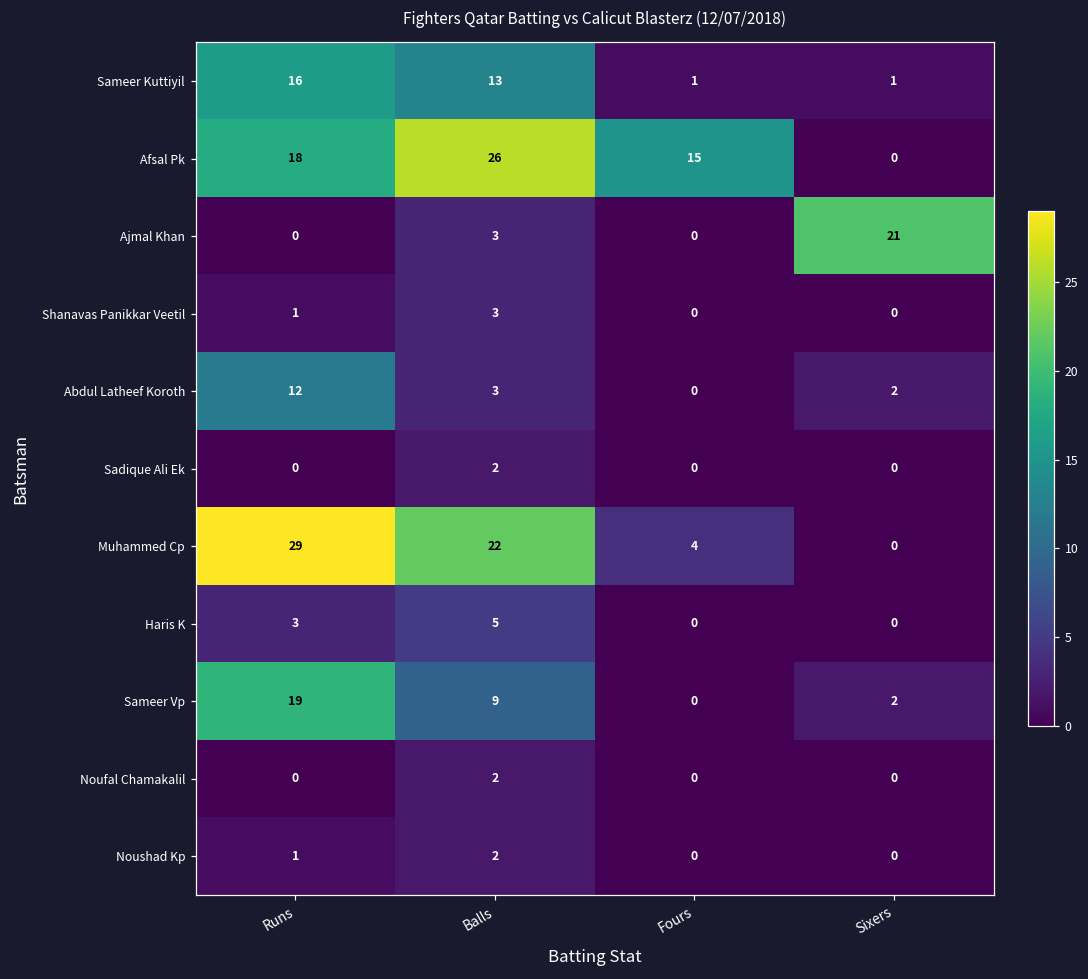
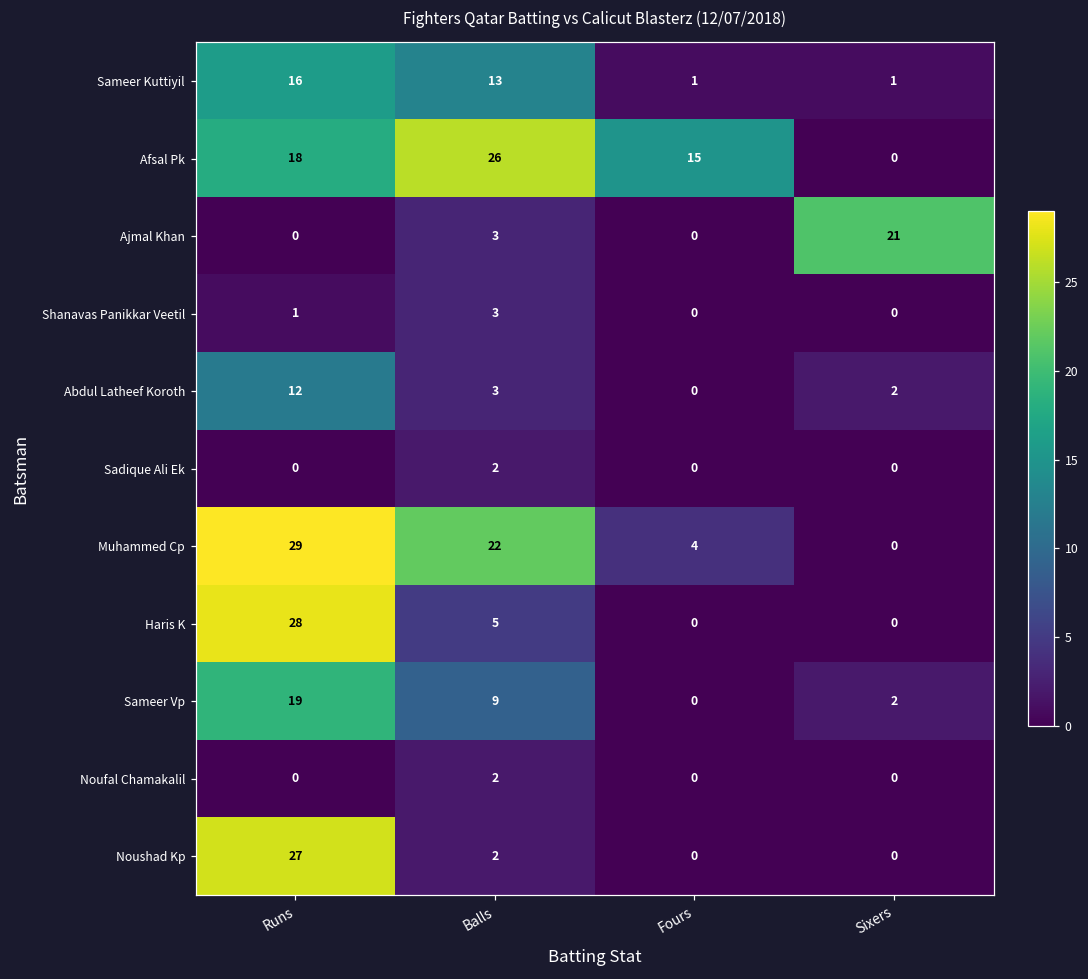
  {
    "Sameer Kuttiyil": {
      "Runs": 16,
      "Balls": 13,
      "Fours": 1,
      "Sixers": 1
    },
    "Afsal Pk": {
      "Runs": 18,
      "Balls": 26,
      "Fours": 15,
      "Sixers": 0
    },
    "Ajmal Khan": {
      "Runs": 0,
      "Balls": 3,
      "Fours": 0,
      "Sixers": 21
    },
    "Shanavas Panikkar Veetil": {
      "Runs": 1,
      "Balls": 3,
      "Fours": 0,
      "Sixers": 0
    },
    "Abdul Latheef Koroth": {
      "Runs": 12,
      "Balls": 3,
      "Fours": 0,
      "Sixers": 2
    },
    "Sadique Ali Ek": {
      "Runs": 0,
      "Balls": 2,
      "Fours": 0,
      "Sixers": 0
    },
    "Muhammed Cp": {
      "Runs": 29,
      "Balls": 22,
      "Fours": 4,
      "Sixers": 0
    },
    "Haris K": {
-     "Runs": 3,
+     "Runs": 28,
      "Balls": 5,
      "Fours": 0,
      "Sixers": 0
    },
    "Sameer Vp": {
      "Runs": 19,
      "Balls": 9,
      "Fours": 0,
      "Sixers": 2
    },
    "Noufal Chamakalil": {
      "Runs": 0,
      "Balls": 2,
      "Fours": 0,
      "Sixers": 0
    },
    "Noushad Kp": {
-     "Runs": 1,
+     "Runs": 27,
      "Balls": 2,
      "Fours": 0,
      "Sixers": 0
    }
  }
